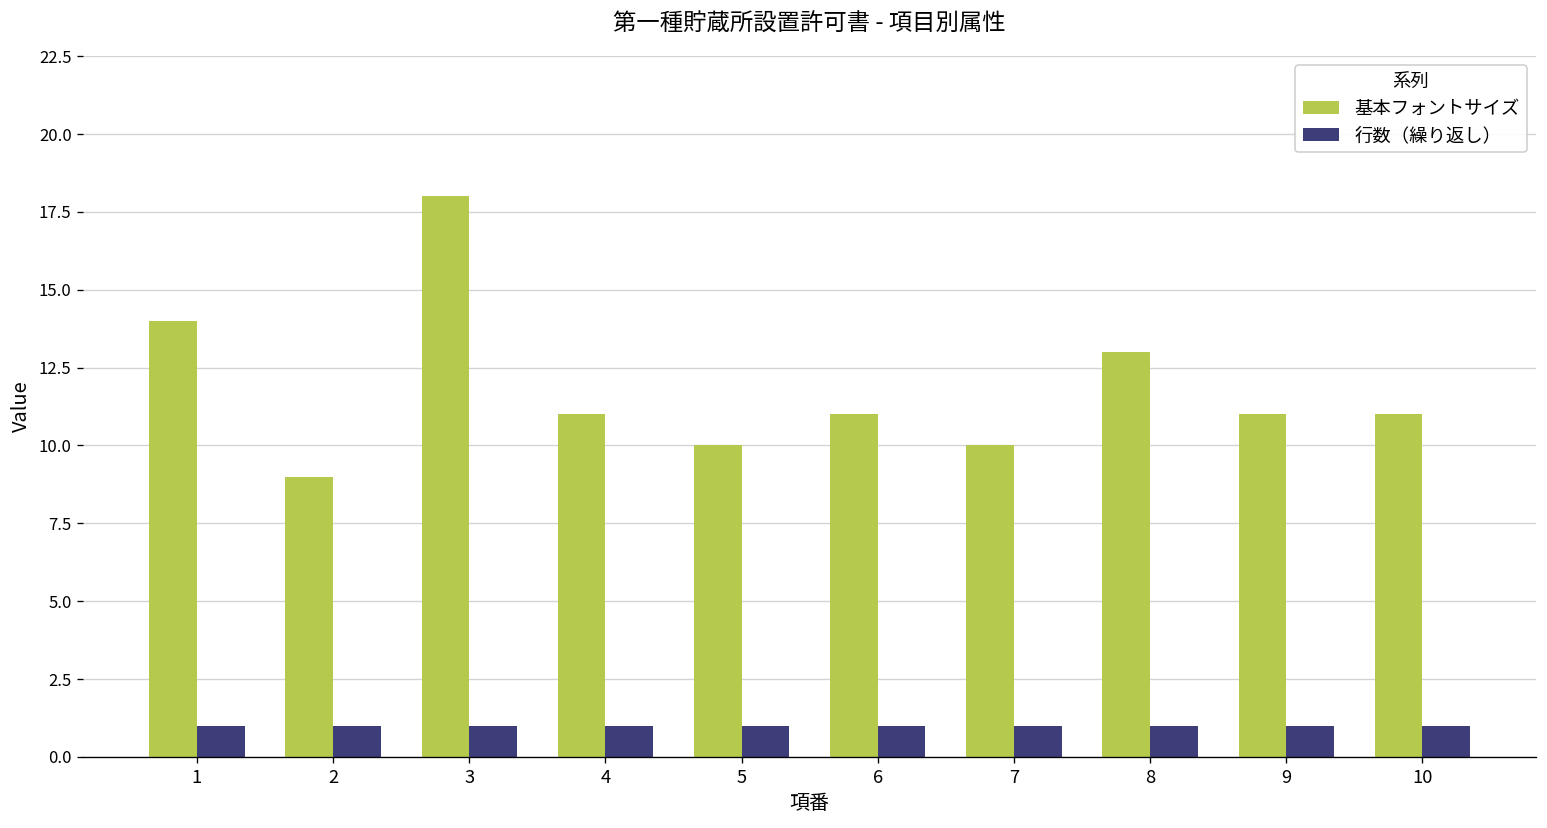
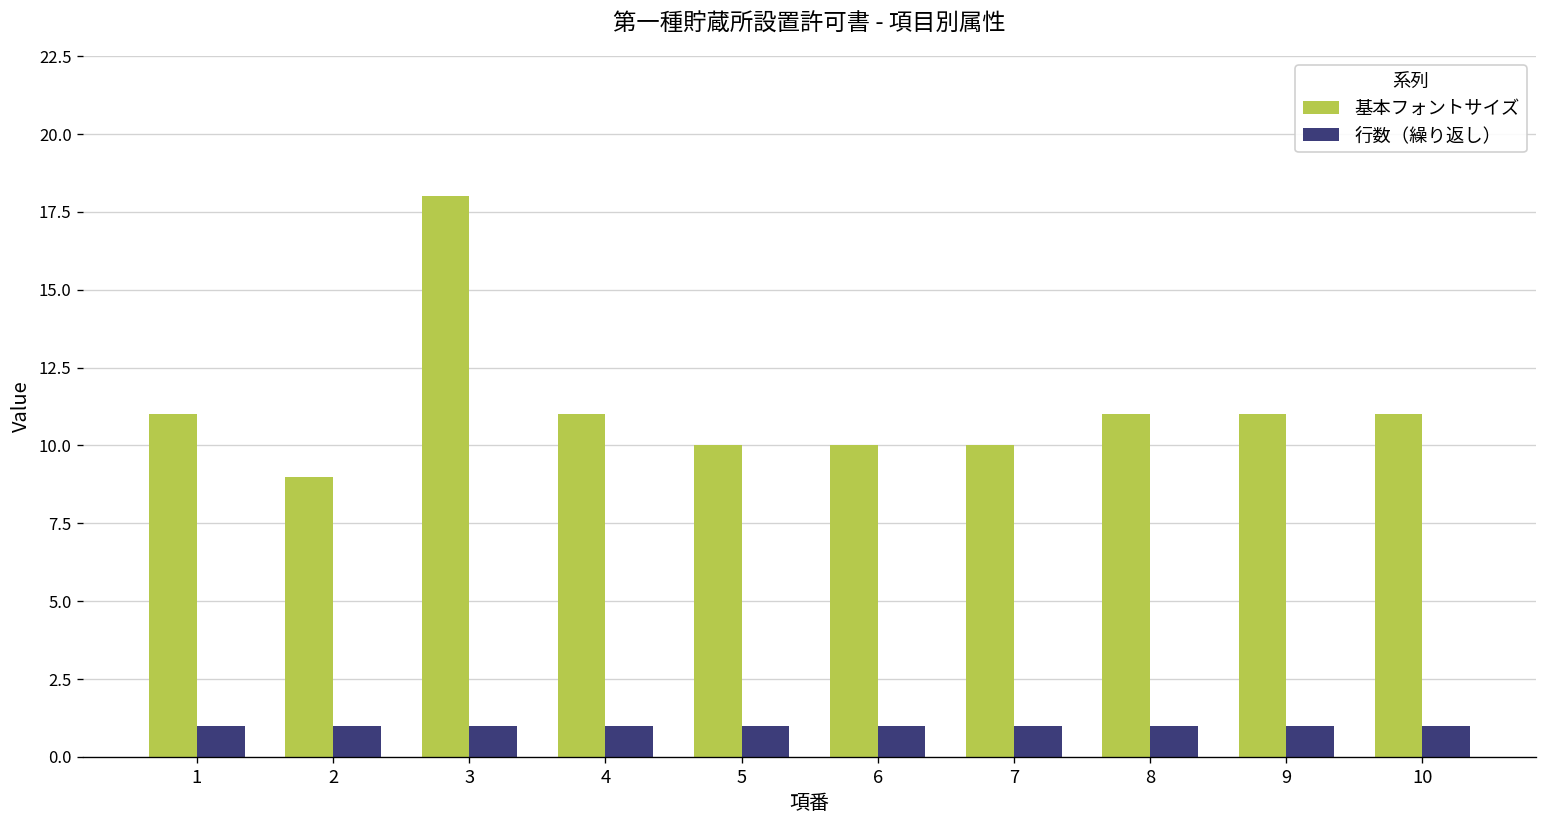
  {
    "基本フォントサイズ": {
-     "1": 14,
+     "1": 11,
      "2": 9,
      "3": 18,
      "4": 11,
      "5": 10,
-     "6": 11,
+     "6": 10,
      "7": 10,
-     "8": 13,
+     "8": 11,
      "9": 11,
      "10": 11
    },
    "行数（繰り返し）": {
      "1": 1,
      "2": 1,
      "3": 1,
      "4": 1,
      "5": 1,
      "6": 1,
      "7": 1,
      "8": 1,
      "9": 1,
      "10": 1
    }
  }
